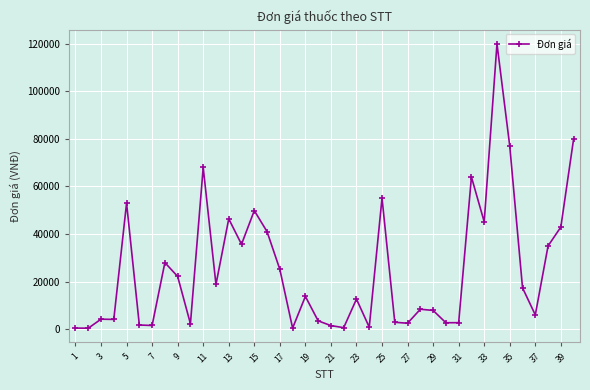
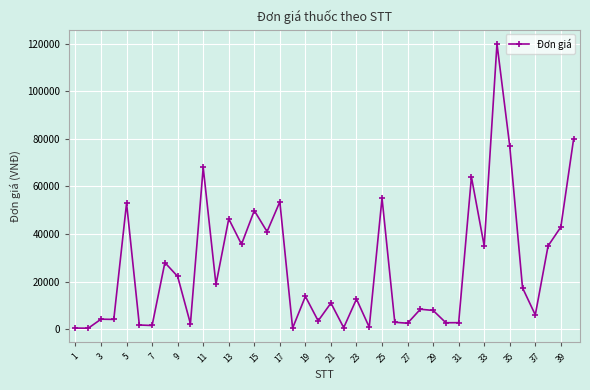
  {
    "1": 0,
    "3": 4000,
    "5": 53000,
    "7": 2000,
    "9": 22000,
    "11": 68000,
    "13": 46000,
    "15": 50000,
-   "17": 25000,
+   "17": 54000,
    "19": 14000,
-   "21": 2000,
+   "21": 11000,
    "23": 13000,
    "25": 55000,
    "27": 2000,
    "29": 8000,
    "31": 3000,
-   "33": 45000,
+   "33": 35000,
    "35": 77000,
    "37": 6000,
    "39": 43000
  }
